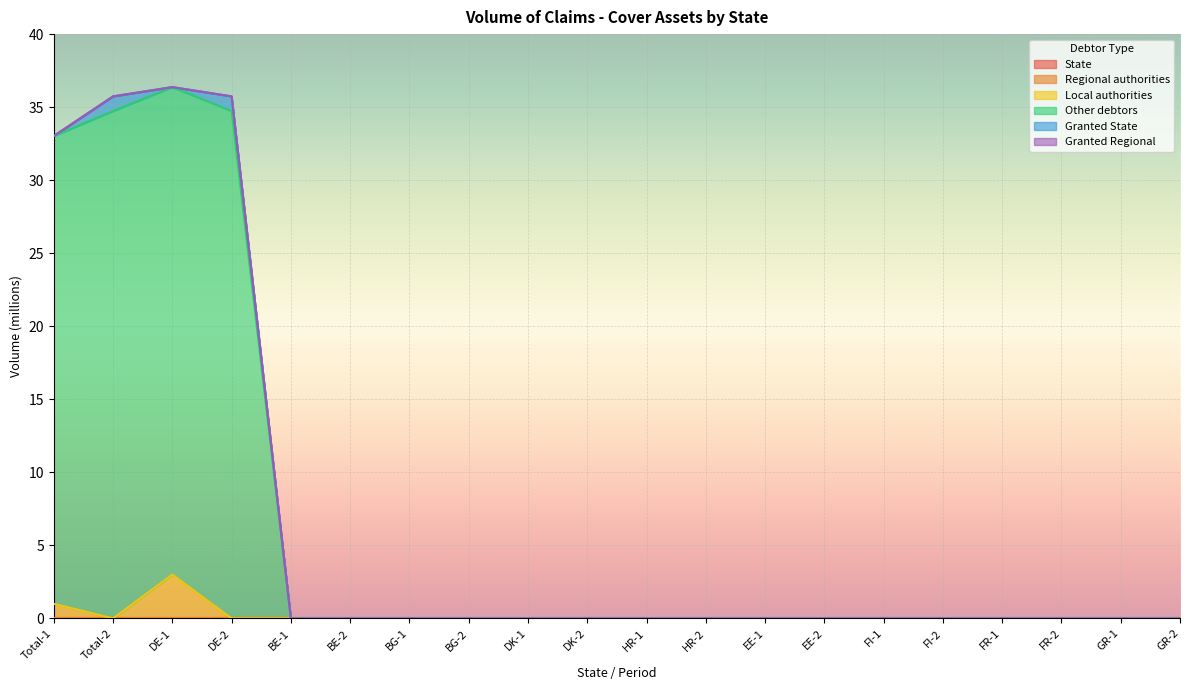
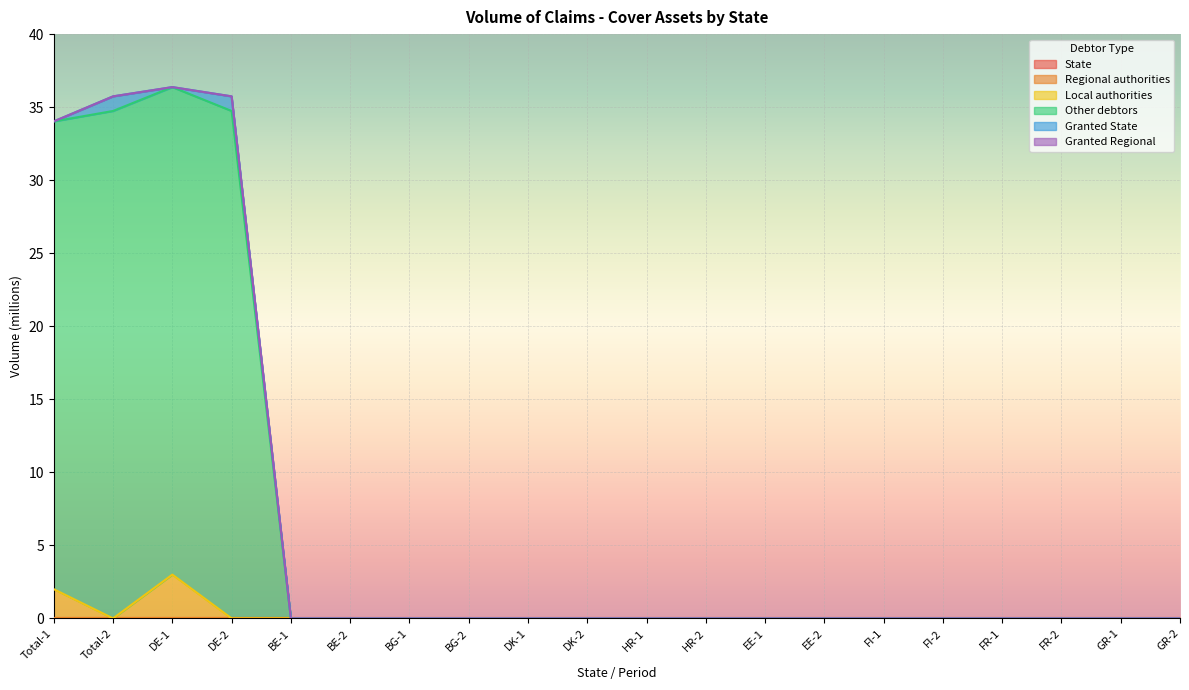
  {
    "Regional authorities": {
      "Total-1": 0,
      "DE-1": 0
    },
    "Local authorities": {
-     "Total-1": 1,
+     "Total-1": 2,
      "DE-1": 3
    },
    "Other debtors": {
      "Total-2": 34.7,
      "DE-2": 34.7
    }
  }
